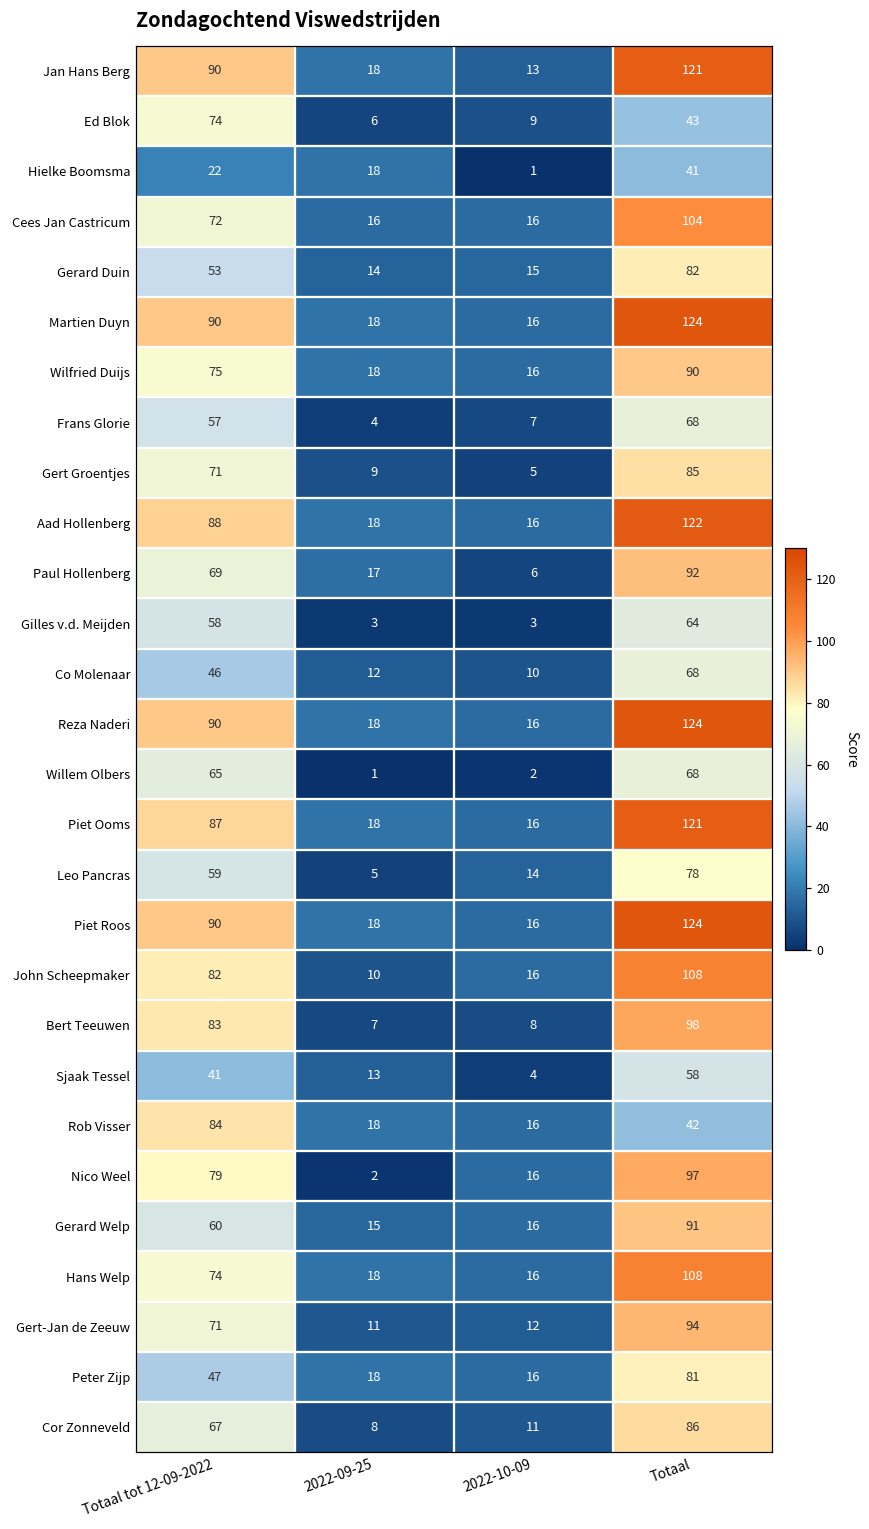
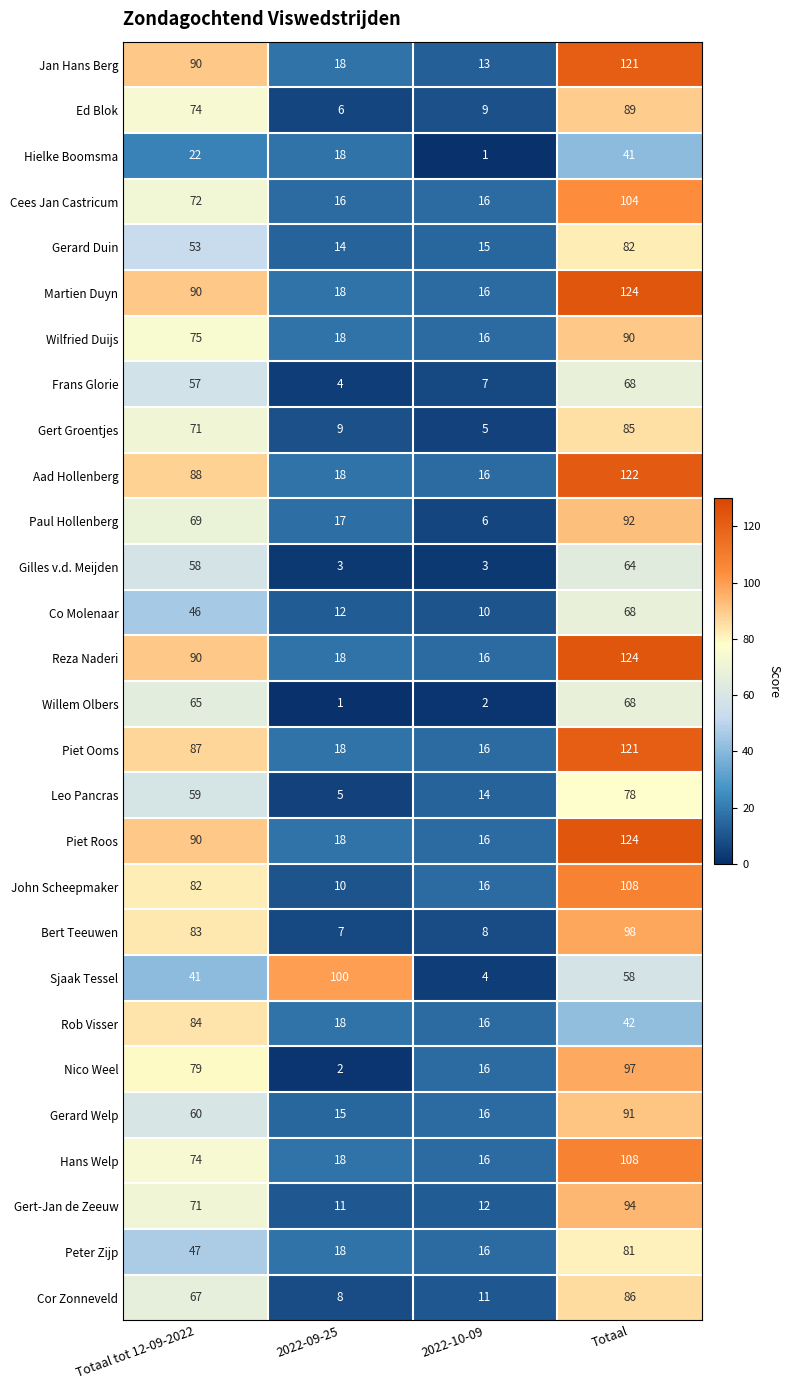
  {
    "Jan Hans Berg": {
      "Totaal tot 12-09-2022": 90,
      "2022-09-25": 18,
      "2022-10-09": 13,
      "Totaal": 121
    },
    "Ed Blok": {
      "Totaal tot 12-09-2022": 74,
      "2022-09-25": 6,
      "2022-10-09": 9,
-     "Totaal": 43
+     "Totaal": 89
    },
    "Hielke Boomsma": {
      "Totaal tot 12-09-2022": 22,
      "2022-09-25": 18,
      "2022-10-09": 1,
      "Totaal": 41
    },
    "Cees Jan Castricum": {
      "Totaal tot 12-09-2022": 72,
      "2022-09-25": 16,
      "2022-10-09": 16,
      "Totaal": 104
    },
    "Gerard Duin": {
      "Totaal tot 12-09-2022": 53,
      "2022-09-25": 14,
      "2022-10-09": 15,
      "Totaal": 82
    },
    "Martien Duyn": {
      "Totaal tot 12-09-2022": 90,
      "2022-09-25": 18,
      "2022-10-09": 16,
      "Totaal": 124
    },
    "Wilfried Duijs": {
      "Totaal tot 12-09-2022": 75,
      "2022-09-25": 18,
      "2022-10-09": 16,
      "Totaal": 90
    },
    "Frans Glorie": {
      "Totaal tot 12-09-2022": 57,
      "2022-09-25": 4,
      "2022-10-09": 7,
      "Totaal": 68
    },
    "Gert Groentjes": {
      "Totaal tot 12-09-2022": 71,
      "2022-09-25": 9,
      "2022-10-09": 5,
      "Totaal": 85
    },
    "Aad Hollenberg": {
      "Totaal tot 12-09-2022": 88,
      "2022-09-25": 18,
      "2022-10-09": 16,
      "Totaal": 122
    },
    "Paul Hollenberg": {
      "Totaal tot 12-09-2022": 69,
      "2022-09-25": 17,
      "2022-10-09": 6,
      "Totaal": 92
    },
    "Gilles v.d. Meijden": {
      "Totaal tot 12-09-2022": 58,
      "2022-09-25": 3,
      "2022-10-09": 3,
      "Totaal": 64
    },
    "Co Molenaar": {
      "Totaal tot 12-09-2022": 46,
      "2022-09-25": 12,
      "2022-10-09": 10,
      "Totaal": 68
    },
    "Reza Naderi": {
      "Totaal tot 12-09-2022": 90,
      "2022-09-25": 18,
      "2022-10-09": 16,
      "Totaal": 124
    },
    "Willem Olbers": {
      "Totaal tot 12-09-2022": 65,
      "2022-09-25": 1,
      "2022-10-09": 2,
      "Totaal": 68
    },
    "Piet Ooms": {
      "Totaal tot 12-09-2022": 87,
      "2022-09-25": 18,
      "2022-10-09": 16,
      "Totaal": 121
    },
    "Leo Pancras": {
      "Totaal tot 12-09-2022": 59,
      "2022-09-25": 5,
      "2022-10-09": 14,
      "Totaal": 78
    },
    "Piet Roos": {
      "Totaal tot 12-09-2022": 90,
      "2022-09-25": 18,
      "2022-10-09": 16,
      "Totaal": 124
    },
    "John Scheepmaker": {
      "Totaal tot 12-09-2022": 82,
      "2022-09-25": 10,
      "2022-10-09": 16,
      "Totaal": 108
    },
    "Bert Teeuwen": {
      "Totaal tot 12-09-2022": 83,
      "2022-09-25": 7,
      "2022-10-09": 8,
      "Totaal": 98
    },
    "Sjaak Tessel": {
      "Totaal tot 12-09-2022": 41,
-     "2022-09-25": 13,
+     "2022-09-25": 100,
      "2022-10-09": 4,
      "Totaal": 58
    },
    "Rob Visser": {
      "Totaal tot 12-09-2022": 84,
      "2022-09-25": 18,
      "2022-10-09": 16,
      "Totaal": 42
    },
    "Nico Weel": {
      "Totaal tot 12-09-2022": 79,
      "2022-09-25": 2,
      "2022-10-09": 16,
      "Totaal": 97
    },
    "Gerard Welp": {
      "Totaal tot 12-09-2022": 60,
      "2022-09-25": 15,
      "2022-10-09": 16,
      "Totaal": 91
    },
    "Hans Welp": {
      "Totaal tot 12-09-2022": 74,
      "2022-09-25": 18,
      "2022-10-09": 16,
      "Totaal": 108
    },
    "Gert-Jan de Zeeuw": {
      "Totaal tot 12-09-2022": 71,
      "2022-09-25": 11,
      "2022-10-09": 12,
      "Totaal": 94
    },
    "Peter Zijp": {
      "Totaal tot 12-09-2022": 47,
      "2022-09-25": 18,
      "2022-10-09": 16,
      "Totaal": 81
    },
    "Cor Zonneveld": {
      "Totaal tot 12-09-2022": 67,
      "2022-09-25": 8,
      "2022-10-09": 11,
      "Totaal": 86
    }
  }
